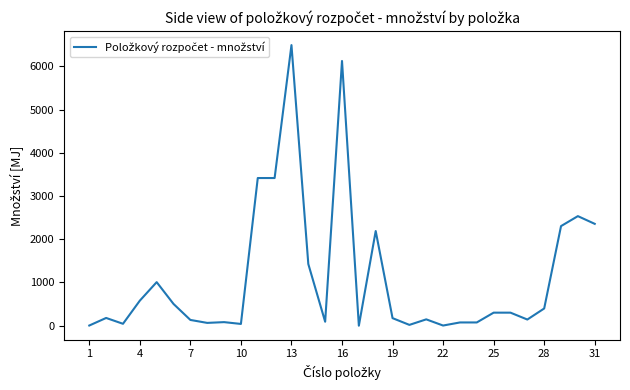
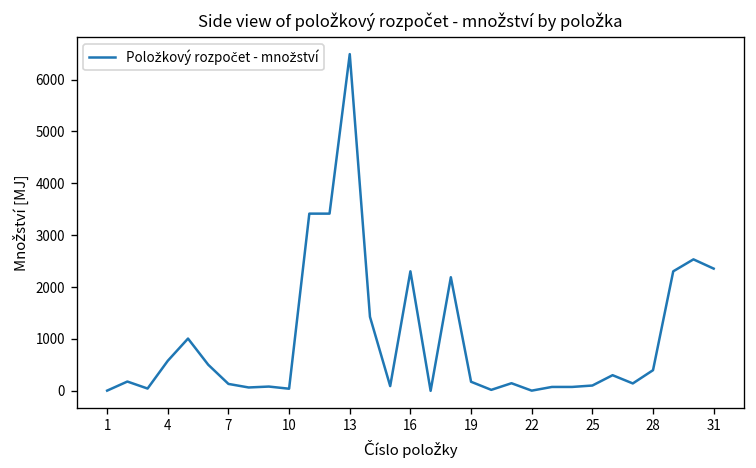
  {
    "1": 0,
    "4": 600,
    "7": 100,
    "10": 0,
    "13": 6500,
-   "16": 6100,
+   "16": 2300,
    "19": 200,
    "22": 0,
-   "25": 300,
+   "25": 100,
    "28": 400,
    "31": 2400
  }
